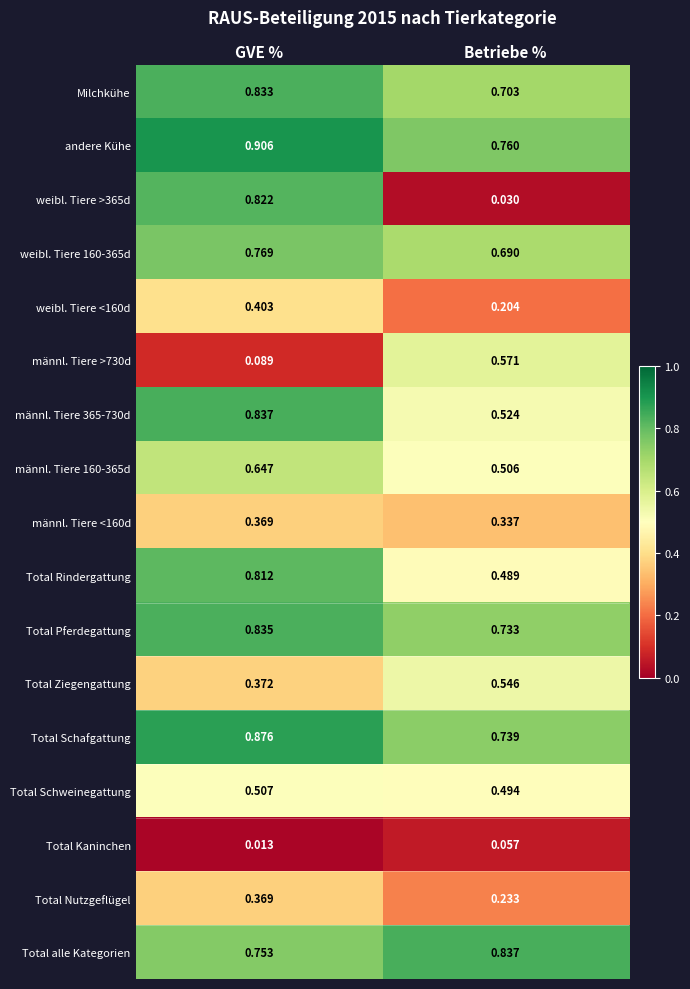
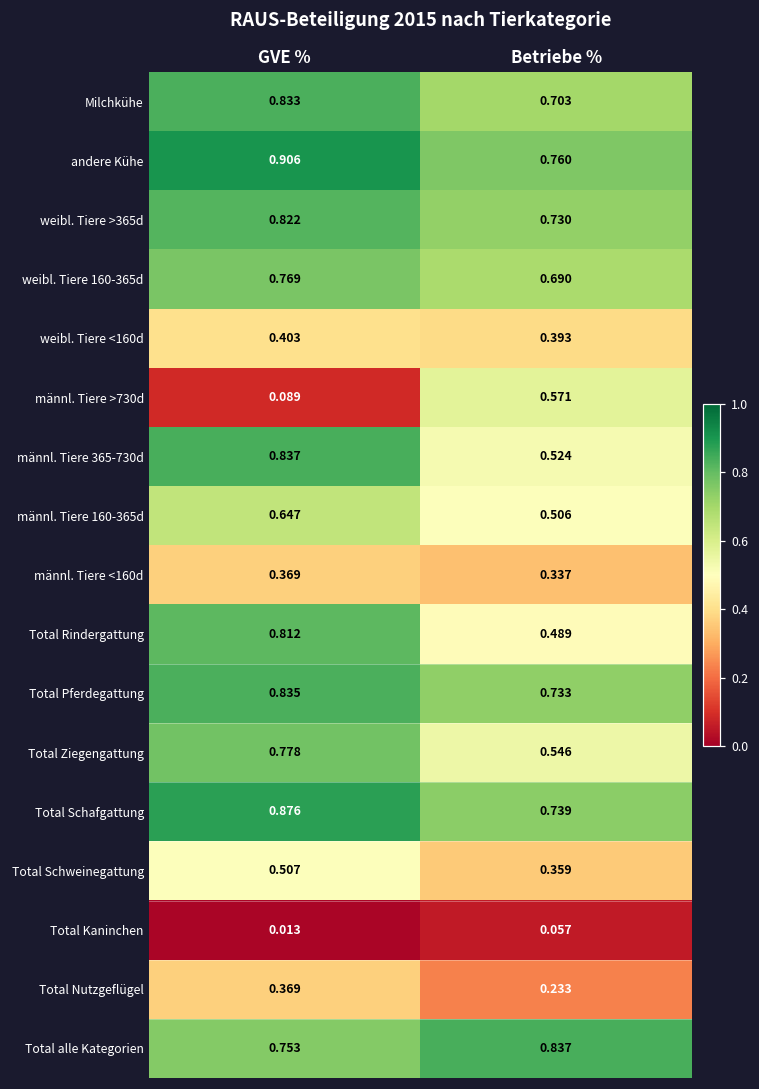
  {
    "Milchkühe": {
      "GVE %": 0.833,
      "Betriebe %": 0.703
    },
    "andere Kühe": {
      "GVE %": 0.906,
      "Betriebe %": 0.760
    },
    "weibl. Tiere >365d": {
      "GVE %": 0.822,
-     "Betriebe %": 0.030
+     "Betriebe %": 0.730
    },
    "weibl. Tiere 160-365d": {
      "GVE %": 0.769,
      "Betriebe %": 0.690
    },
    "weibl. Tiere <160d": {
      "GVE %": 0.403,
-     "Betriebe %": 0.204
+     "Betriebe %": 0.393
    },
    "männl. Tiere >730d": {
      "GVE %": 0.089,
      "Betriebe %": 0.571
    },
    "männl. Tiere 365-730d": {
      "GVE %": 0.837,
      "Betriebe %": 0.524
    },
    "männl. Tiere 160-365d": {
      "GVE %": 0.647,
      "Betriebe %": 0.506
    },
    "männl. Tiere <160d": {
      "GVE %": 0.369,
      "Betriebe %": 0.337
    },
    "Total Rindergattung": {
      "GVE %": 0.812,
      "Betriebe %": 0.489
    },
    "Total Pferdegattung": {
      "GVE %": 0.835,
      "Betriebe %": 0.733
    },
    "Total Ziegengattung": {
-     "GVE %": 0.372,
+     "GVE %": 0.778,
      "Betriebe %": 0.546
    },
    "Total Schafgattung": {
      "GVE %": 0.876,
      "Betriebe %": 0.739
    },
    "Total Schweinegattung": {
      "GVE %": 0.507,
-     "Betriebe %": 0.494
+     "Betriebe %": 0.359
    },
    "Total Kaninchen": {
      "GVE %": 0.013,
      "Betriebe %": 0.057
    },
    "Total Nutzgeflügel": {
      "GVE %": 0.369,
      "Betriebe %": 0.233
    },
    "Total alle Kategorien": {
      "GVE %": 0.753,
      "Betriebe %": 0.837
    }
  }
